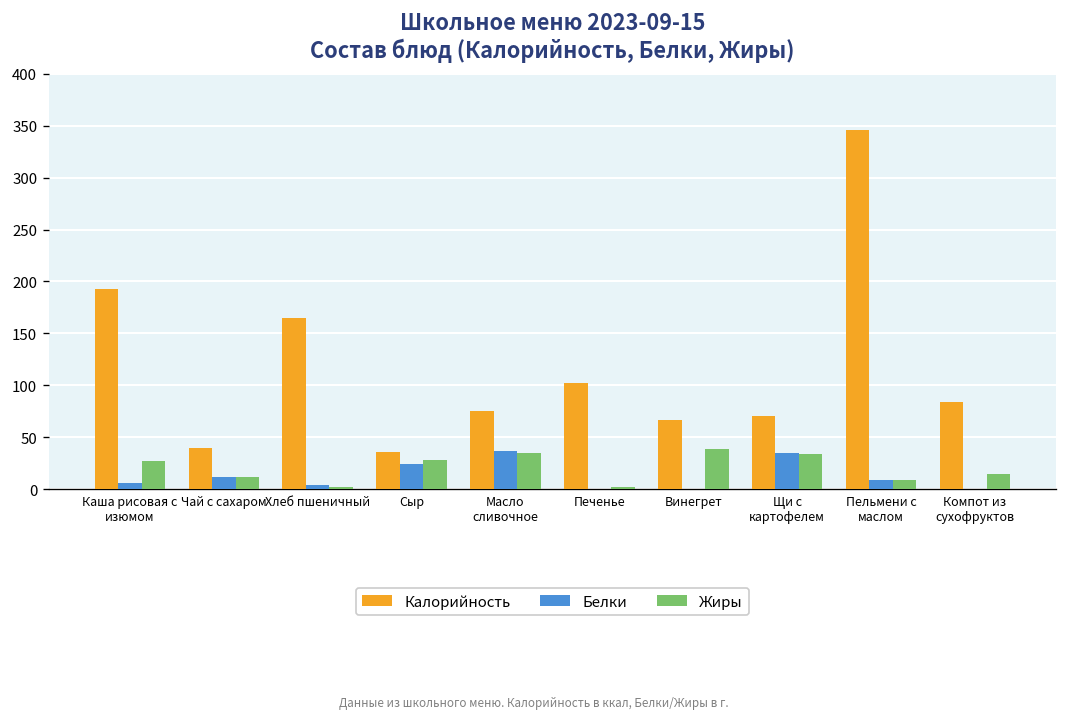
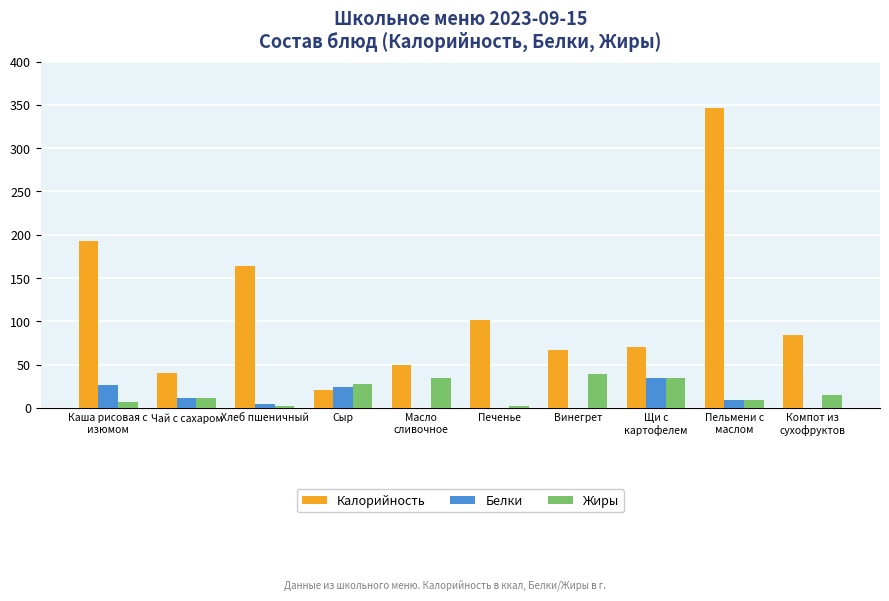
  {
    "Калорийность": {
      "Каша рисовая с изюмом": 190,
      "Чай с сахаром": 40,
      "Хлеб пшеничный": 160,
-     "Сыр": 40,
-     "Масло сливочное": 80,
+     "Сыр": 20,
+     "Масло сливочное": 50,
      "Печенье": 100,
      "Винегрет": 70,
      "Щи с картофелем": 70,
      "Пельмени с маслом": 350,
      "Компот из сухофруктов": 80
    },
    "Белки": {
-     "Каша рисовая с изюмом": 10,
+     "Каша рисовая с изюмом": 30,
      "Чай с сахаром": 10,
      "Хлеб пшеничный": 0,
      "Сыр": 20,
-     "Масло сливочное": 40,
+     "Масло сливочное": 0,
      "Печенье": 0,
      "Винегрет": 0,
      "Щи с картофелем": 30,
      "Пельмени с маслом": 10,
      "Компот из сухофруктов": 0
    },
    "Жиры": {
-     "Каша рисовая с изюмом": 30,
+     "Каша рисовая с изюмом": 10,
      "Чай с сахаром": 10,
      "Сыр": 30,
      "Масло сливочное": 40,
      "Винегрет": 40,
      "Щи с картофелем": 30,
      "Пельмени с маслом": 10,
      "Компот из сухофруктов": 20
    }
  }
